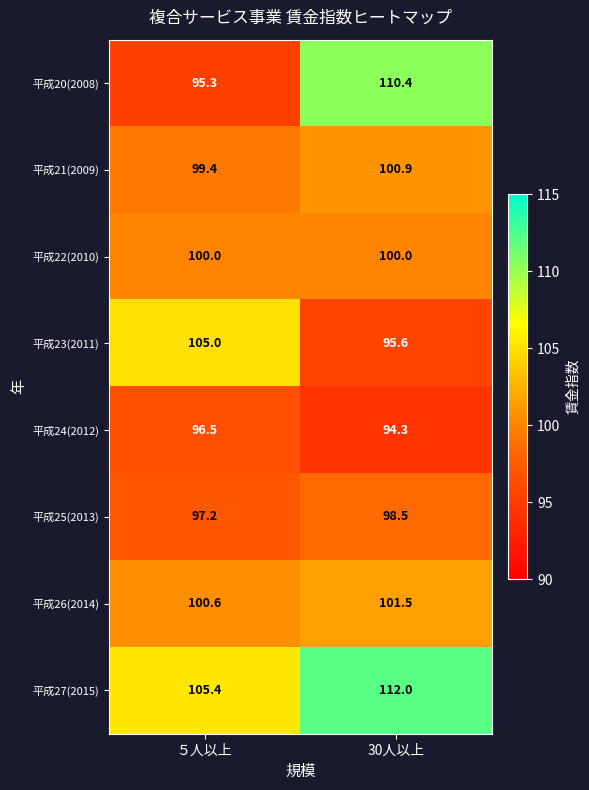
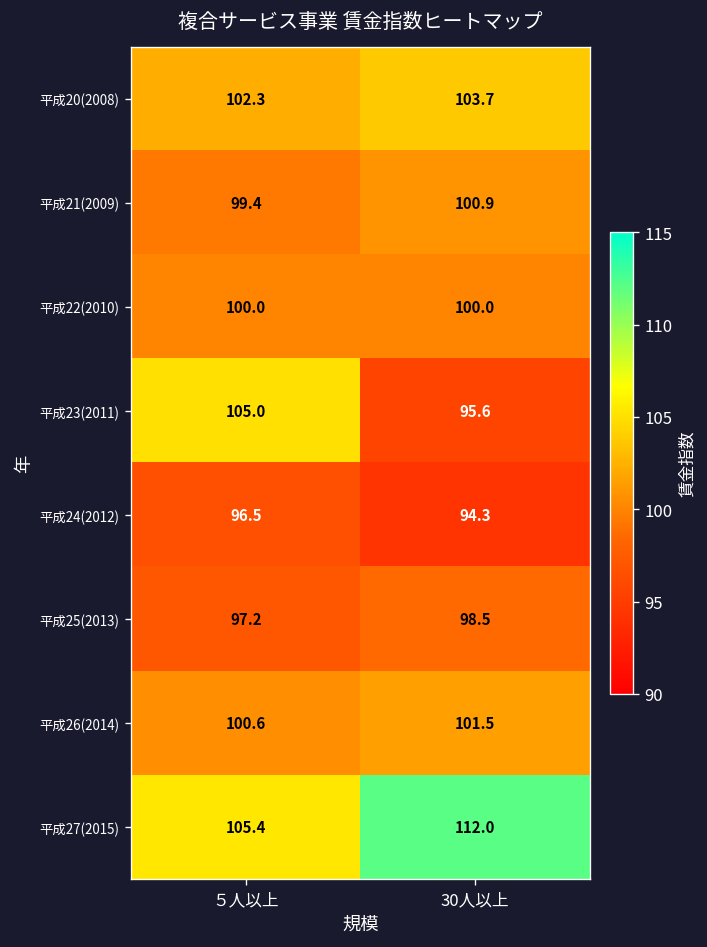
  {
    "平成20(2008)": {
-     "５人以上": 95.3,
-     "30人以上": 110.4
+     "５人以上": 102.3,
+     "30人以上": 103.7
    },
    "平成21(2009)": {
      "５人以上": 99.4,
      "30人以上": 100.9
    },
    "平成22(2010)": {
      "５人以上": 100.0,
      "30人以上": 100.0
    },
    "平成23(2011)": {
      "５人以上": 105.0,
      "30人以上": 95.6
    },
    "平成24(2012)": {
      "５人以上": 96.5,
      "30人以上": 94.3
    },
    "平成25(2013)": {
      "５人以上": 97.2,
      "30人以上": 98.5
    },
    "平成26(2014)": {
      "５人以上": 100.6,
      "30人以上": 101.5
    },
    "平成27(2015)": {
      "５人以上": 105.4,
      "30人以上": 112.0
    }
  }
